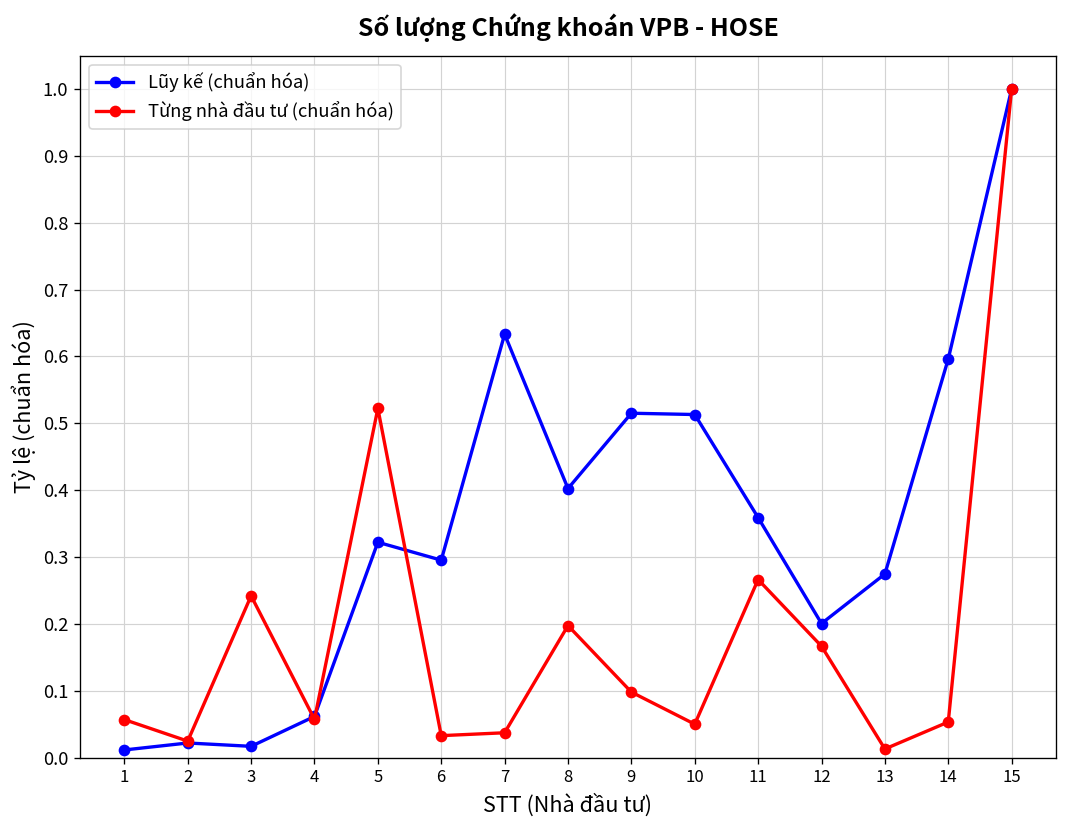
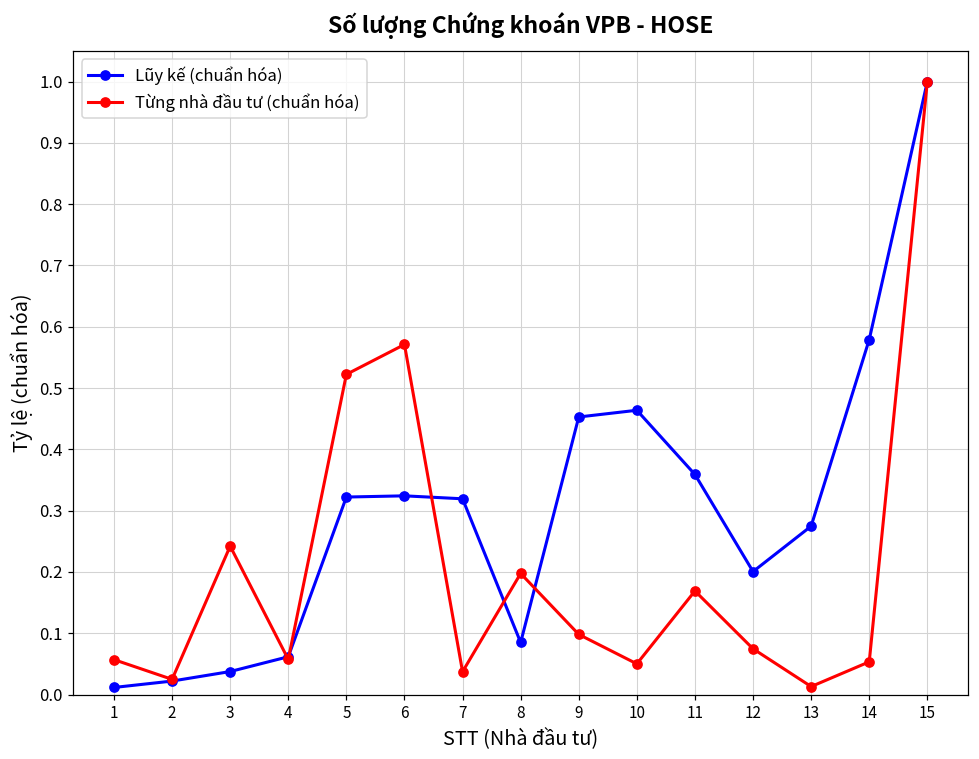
  {
    "Lũy kế (chuẩn hóa)": {
      "1": 0.01,
-     "3": 0.02,
+     "3": 0.04,
      "5": 0.32,
-     "6": 0.30,
-     "7": 0.63,
-     "8": 0.40,
-     "9": 0.52,
-     "10": 0.51,
+     "6": 0.32,
+     "7": 0.32,
+     "8": 0.08,
+     "9": 0.45,
+     "10": 0.46,
      "11": 0.36,
      "12": 0.20,
      "13": 0.27,
-     "14": 0.60
+     "14": 0.58
    },
    "Từng nhà đầu tư (chuẩn hóa)": {
      "1": 0.06,
      "3": 0.24,
      "5": 0.52,
-     "6": 0.03,
+     "6": 0.57,
      "7": 0.04,
      "8": 0.20,
      "9": 0.10,
      "10": 0.05,
-     "11": 0.27,
-     "12": 0.17,
+     "11": 0.17,
+     "12": 0.07,
      "13": 0.01,
      "14": 0.05
    }
  }
